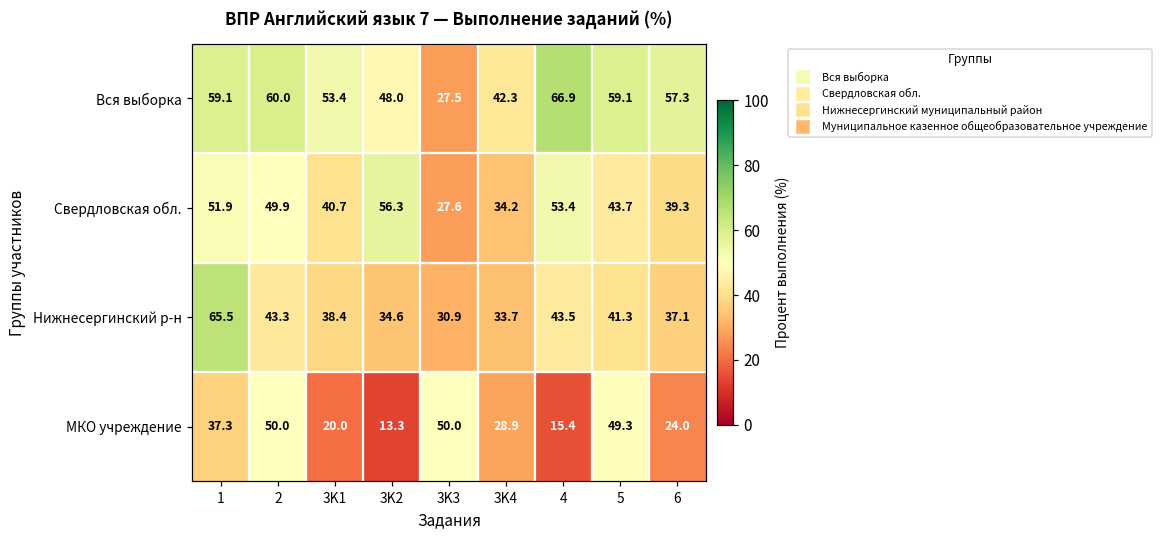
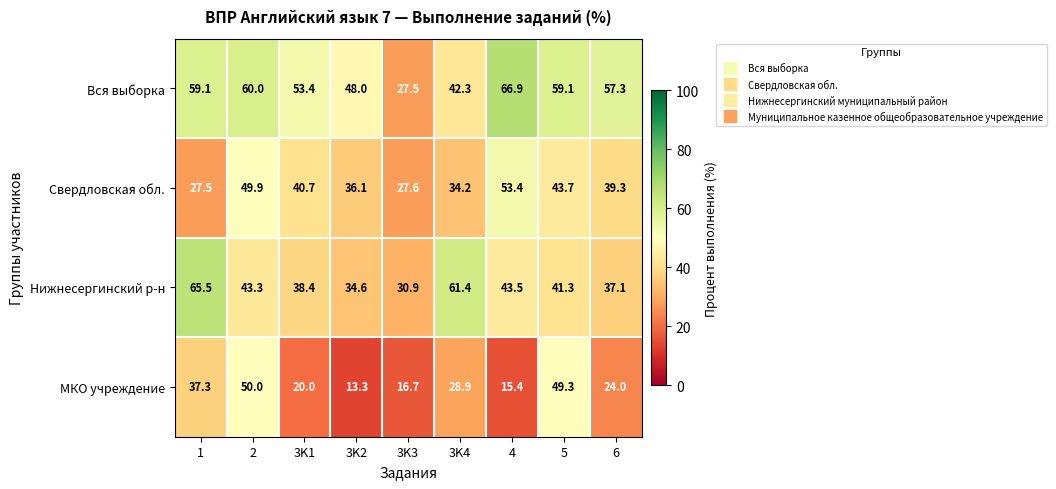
  {
    "Вся выборка": {
      "1": 59.1,
      "2": 60.0,
      "3K1": 53.4,
      "3K2": 48.0,
      "3K3": 27.5,
      "3K4": 42.3,
      "4": 66.9,
      "5": 59.1,
      "6": 57.3
    },
    "Свердловская обл.": {
-     "1": 51.9,
+     "1": 27.5,
      "2": 49.9,
      "3K1": 40.7,
-     "3K2": 56.3,
+     "3K2": 36.1,
      "3K3": 27.6,
      "3K4": 34.2,
      "4": 53.4,
      "5": 43.7,
      "6": 39.3
    },
    "Нижнесергинский р-н": {
      "1": 65.5,
      "2": 43.3,
      "3K1": 38.4,
      "3K2": 34.6,
      "3K3": 30.9,
-     "3K4": 33.7,
+     "3K4": 61.4,
      "4": 43.5,
      "5": 41.3,
      "6": 37.1
    },
    "МКО учреждение": {
      "1": 37.3,
      "2": 50.0,
      "3K1": 20.0,
      "3K2": 13.3,
-     "3K3": 50.0,
+     "3K3": 16.7,
      "3K4": 28.9,
      "4": 15.4,
      "5": 49.3,
      "6": 24.0
    }
  }
